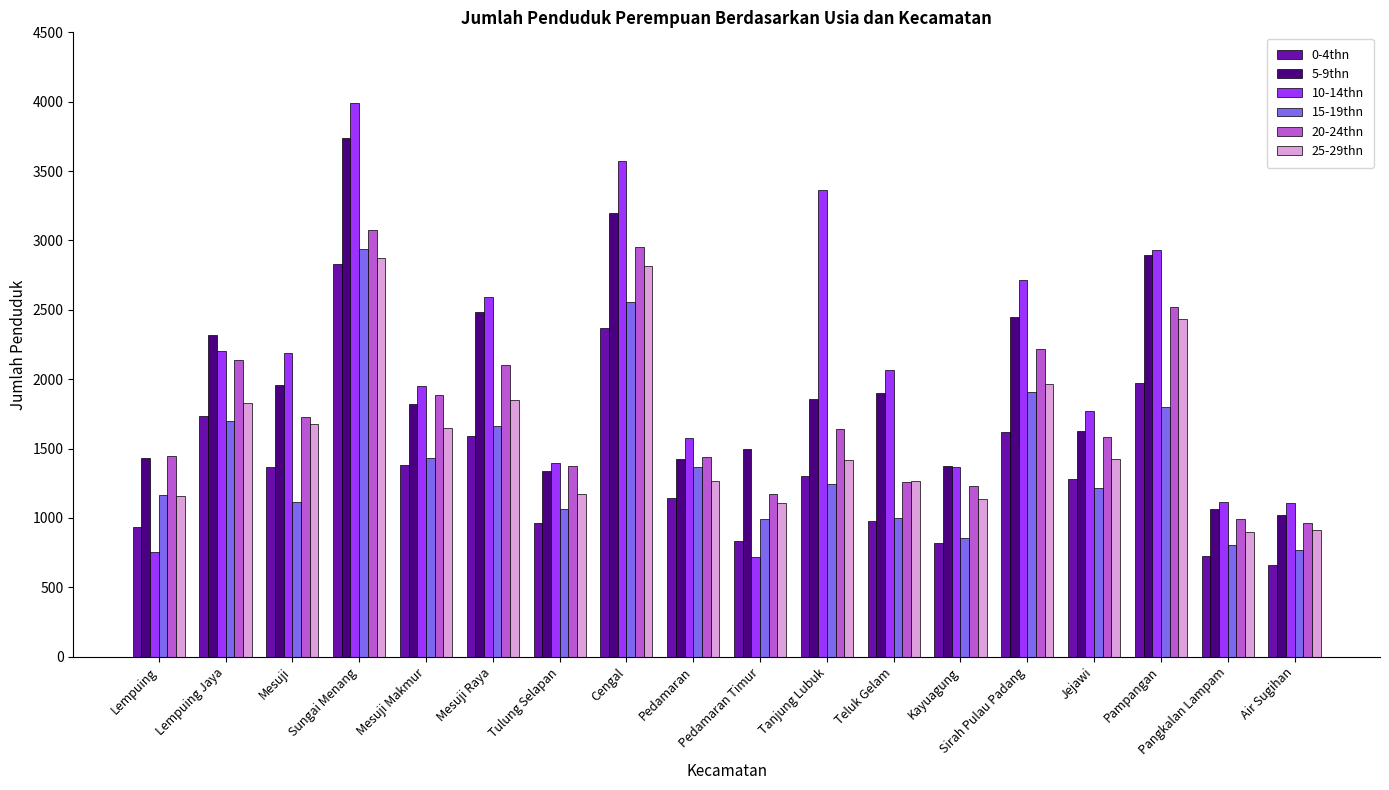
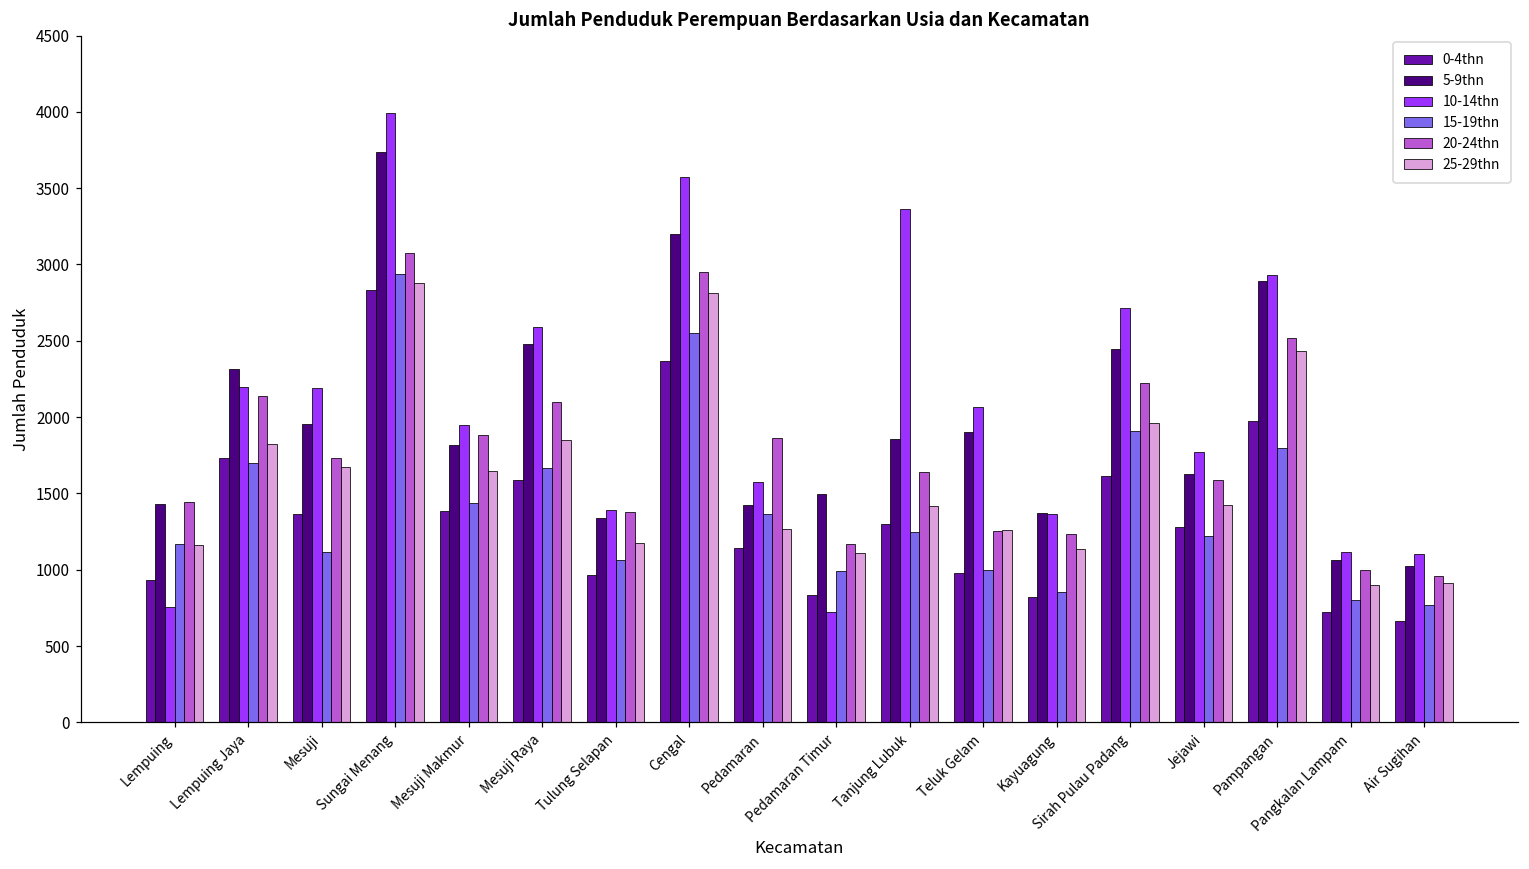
  {
    "10-14thn": {
      "Lempuing": 760,
      "Lempuing Jaya": 2200,
      "Mesuji": 2190,
      "Sungai Menang": 3990,
      "Mesuji Makmur": 1950,
      "Mesuji Raya": 2590,
      "Tulung Selapan": 1390,
      "Cengal": 3580,
      "Pedamaran": 1580,
      "Pedamaran Timur": 720,
      "Tanjung Lubuk": 3370,
      "Teluk Gelam": 2060,
      "Kayuagung": 1370,
      "Sirah Pulau Padang": 2720,
      "Jejawi": 1770,
      "Pampangan": 2930,
      "Pangkalan Lampam": 1120,
      "Air Sugihan": 1110
    },
    "15-19thn": {
      "Lempuing": 1170,
      "Lempuing Jaya": 1700,
      "Mesuji": 1120,
      "Sungai Menang": 2940,
      "Mesuji Makmur": 1430,
      "Mesuji Raya": 1660,
      "Tulung Selapan": 1060,
      "Cengal": 2550,
      "Pedamaran": 1370,
      "Pedamaran Timur": 990,
      "Tanjung Lubuk": 1250,
      "Teluk Gelam": 1000,
      "Kayuagung": 850,
      "Sirah Pulau Padang": 1910,
      "Jejawi": 1220,
      "Pampangan": 1800,
      "Pangkalan Lampam": 800,
      "Air Sugihan": 770
    },
    "20-24thn": {
      "Lempuing": 1440,
      "Lempuing Jaya": 2140,
      "Mesuji": 1730,
      "Sungai Menang": 3080,
      "Mesuji Makmur": 1890,
      "Mesuji Raya": 2100,
      "Tulung Selapan": 1380,
      "Cengal": 2950,
-     "Pedamaran": 1440,
+     "Pedamaran": 1860,
      "Pedamaran Timur": 1170,
      "Tanjung Lubuk": 1640,
      "Teluk Gelam": 1260,
      "Kayuagung": 1230,
      "Sirah Pulau Padang": 2220,
      "Jejawi": 1590,
      "Pampangan": 2520,
      "Pangkalan Lampam": 1000,
      "Air Sugihan": 960
    },
    "25-29thn": {
      "Lempuing": 1160,
      "Lempuing Jaya": 1830,
      "Mesuji": 1670,
      "Sungai Menang": 2880,
      "Mesuji Makmur": 1650,
      "Mesuji Raya": 1850,
      "Tulung Selapan": 1170,
      "Cengal": 2810,
      "Pedamaran": 1260,
      "Pedamaran Timur": 1110,
      "Tanjung Lubuk": 1420,
      "Teluk Gelam": 1260,
      "Kayuagung": 1140,
      "Sirah Pulau Padang": 1960,
      "Jejawi": 1420,
      "Pampangan": 2430,
      "Pangkalan Lampam": 900,
      "Air Sugihan": 910
    }
  }
